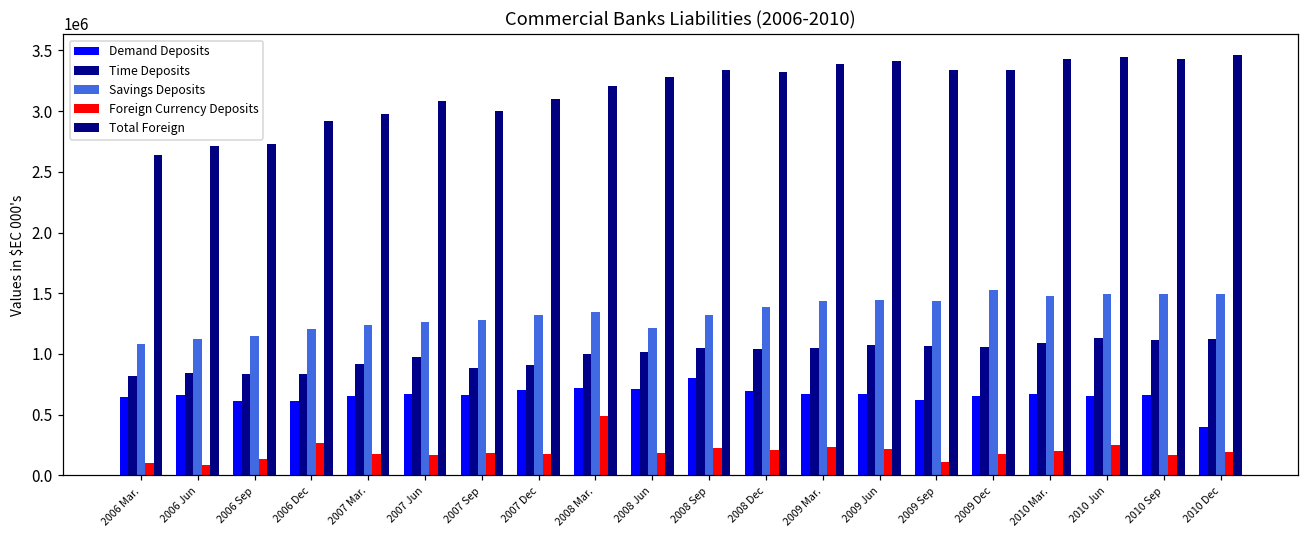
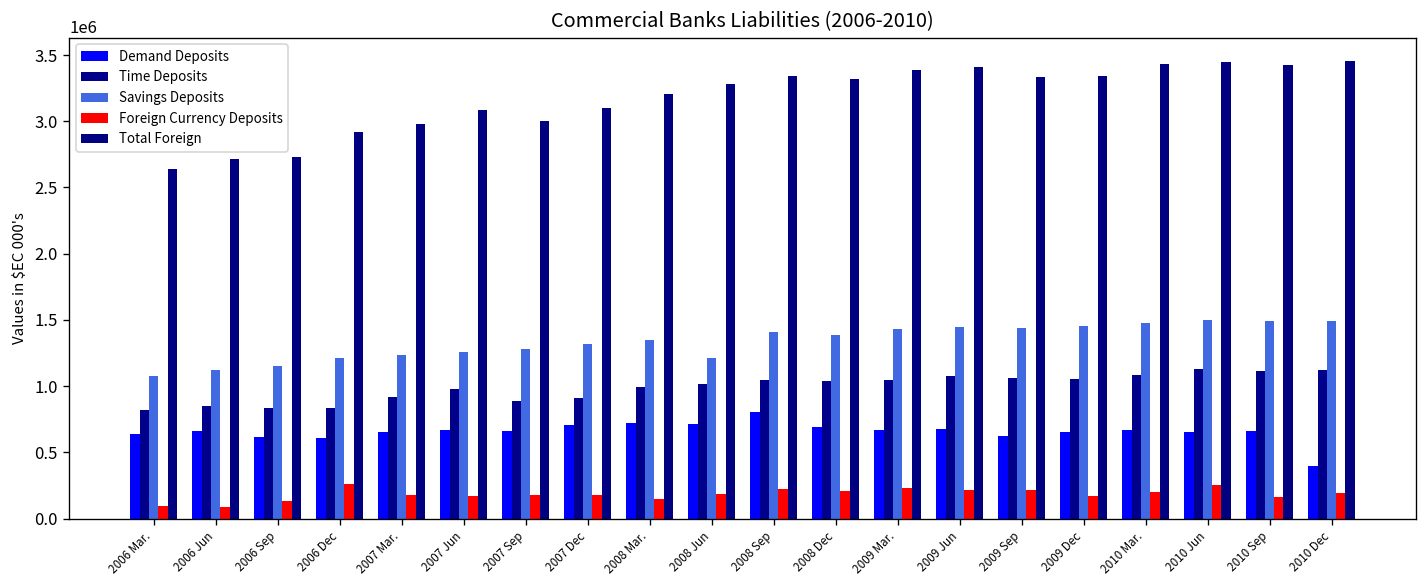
  {
    "Demand Deposits": {
      "2006 Mar.": 640000,
      "2006 Jun": 660000,
      "2006 Sep": 610000,
      "2006 Dec": 610000,
      "2007 Mar.": 650000,
      "2007 Jun": 670000,
      "2007 Sep": 660000,
      "2007 Dec": 700000,
      "2008 Mar.": 720000,
      "2008 Jun": 710000,
      "2008 Sep": 800000,
      "2008 Dec": 690000,
      "2009 Mar.": 670000,
      "2009 Jun": 670000,
      "2009 Sep": 620000,
      "2009 Dec": 650000,
      "2010 Mar.": 670000,
      "2010 Jun": 650000,
      "2010 Sep": 660000,
      "2010 Dec": 400000
    },
    "Savings Deposits": {
      "2006 Mar.": 1080000,
      "2006 Jun": 1120000,
      "2006 Sep": 1150000,
      "2006 Dec": 1210000,
      "2007 Mar.": 1230000,
      "2007 Jun": 1260000,
      "2007 Sep": 1280000,
      "2007 Dec": 1320000,
      "2008 Mar.": 1350000,
      "2008 Jun": 1210000,
-     "2008 Sep": 1320000,
+     "2008 Sep": 1410000,
      "2008 Dec": 1380000,
      "2009 Mar.": 1430000,
      "2009 Jun": 1440000,
      "2009 Sep": 1440000,
-     "2009 Dec": 1530000,
+     "2009 Dec": 1460000,
      "2010 Mar.": 1480000,
      "2010 Jun": 1500000,
      "2010 Sep": 1490000,
      "2010 Dec": 1490000
    },
    "Foreign Currency Deposits": {
      "2006 Mar.": 100000,
      "2006 Jun": 90000,
      "2006 Sep": 130000,
      "2006 Dec": 260000,
      "2007 Mar.": 180000,
      "2007 Jun": 170000,
      "2007 Sep": 180000,
      "2007 Dec": 170000,
-     "2008 Mar.": 490000,
+     "2008 Mar.": 150000,
      "2008 Jun": 180000,
      "2008 Sep": 220000,
      "2008 Dec": 210000,
      "2009 Mar.": 230000,
      "2009 Jun": 210000,
-     "2009 Sep": 110000,
+     "2009 Sep": 210000,
      "2009 Dec": 170000,
      "2010 Mar.": 200000,
      "2010 Jun": 250000,
      "2010 Sep": 160000,
      "2010 Dec": 190000
    }
  }
